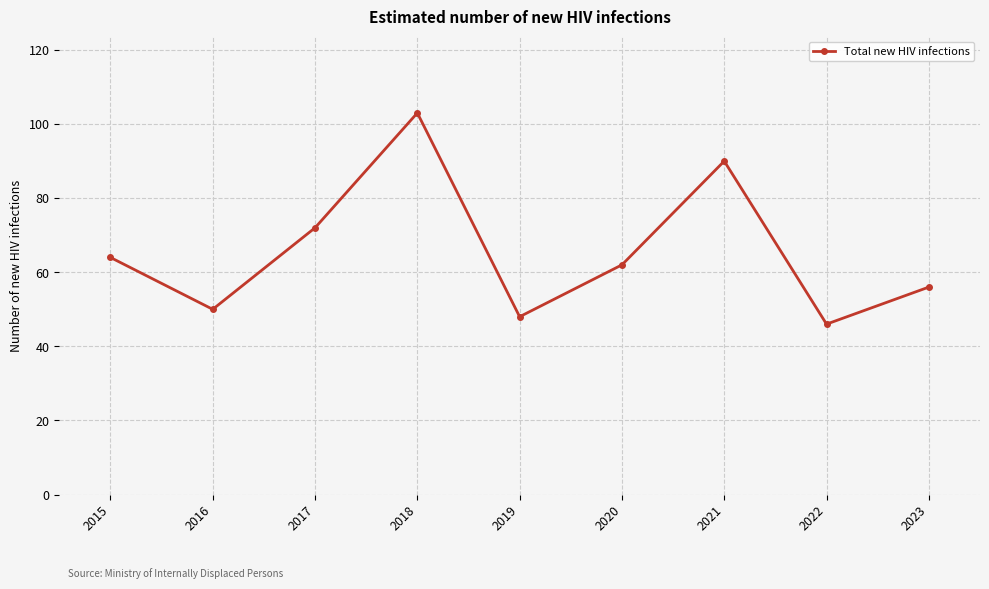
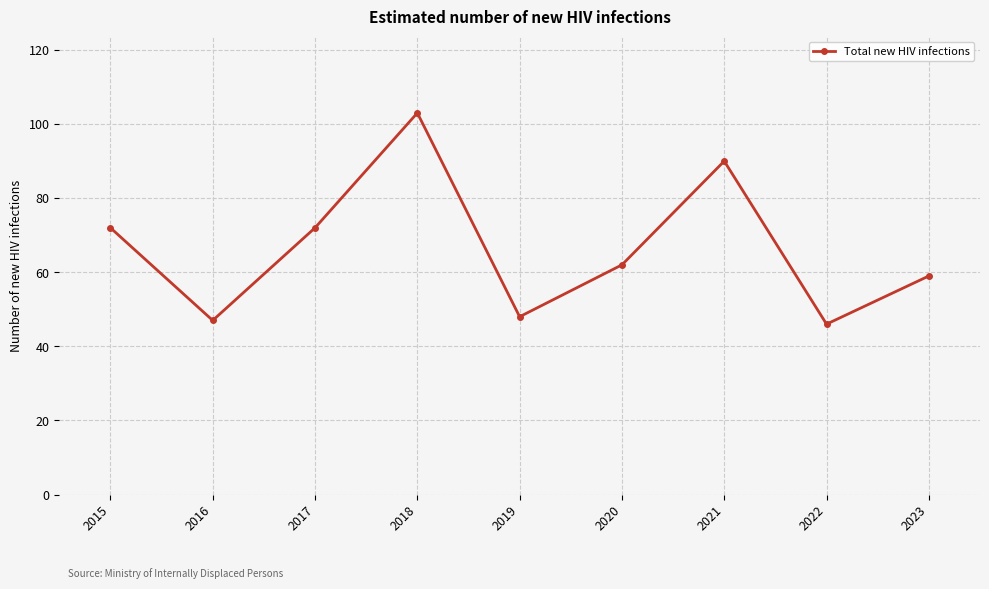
  {
-   "2015": 64,
-   "2016": 50,
+   "2015": 72,
+   "2016": 47,
    "2017": 72,
    "2018": 103,
    "2019": 48,
    "2020": 62,
    "2021": 90,
    "2022": 46,
-   "2023": 56
+   "2023": 59
  }
